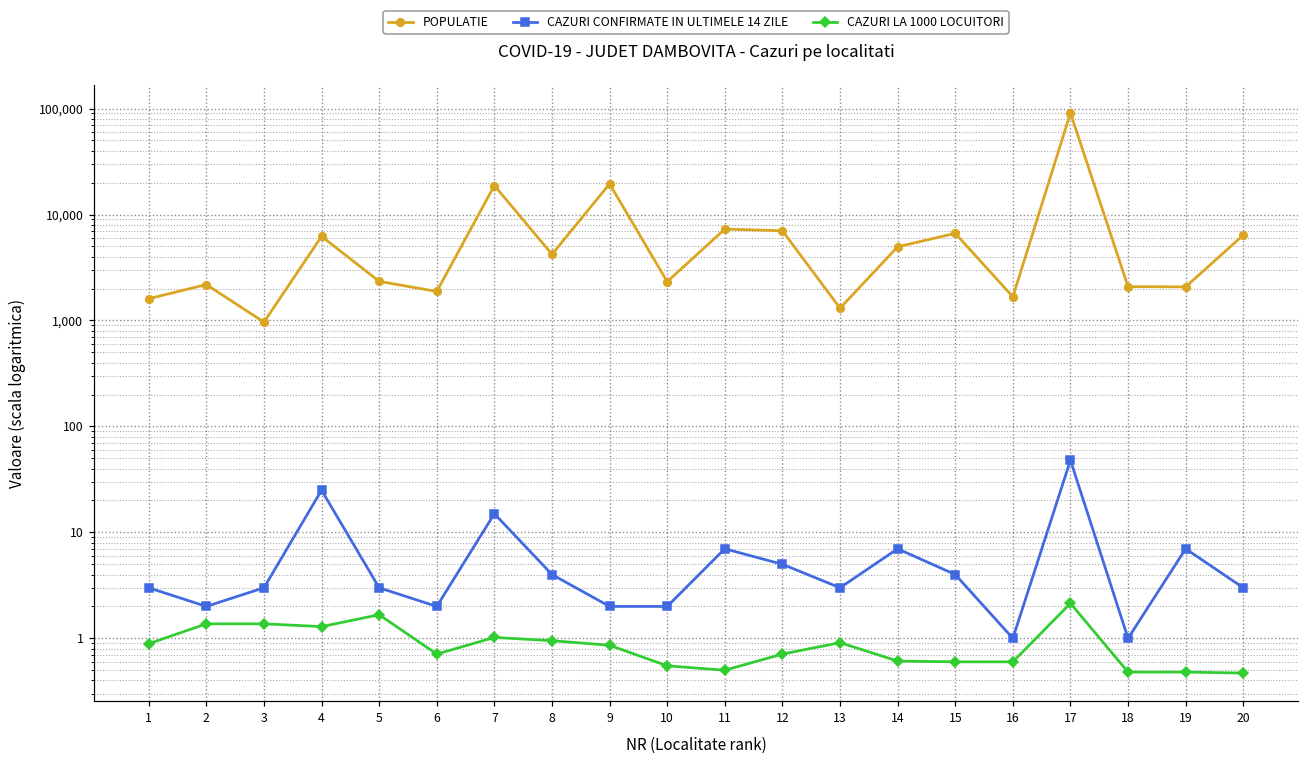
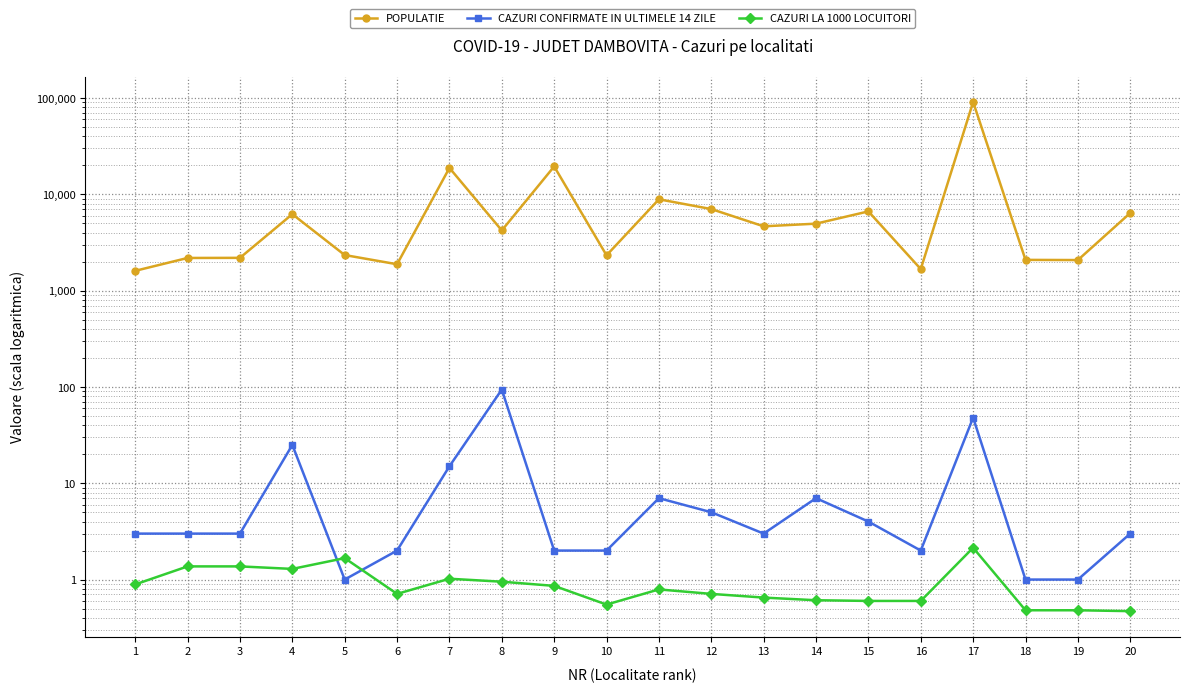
  {
    "POPULATIE": {
      "1": "1,600",
      "2": "2,200",
-     "3": "1,000",
+     "3": "2,200",
      "4": "6,000",
      "5": "2,300",
      "6": "1,900",
      "7": "19,000",
      "8": "4,000",
      "9": "19,000",
      "10": "2,300",
-     "11": "7,000",
+     "11": "9,000",
      "12": "7,000",
-     "13": "1,300",
+     "13": "5,000",
      "14": "5,000",
      "15": "7,000",
      "16": "1,700",
      "17": "90,000",
      "18": "2,100",
      "19": "2,100",
      "20": "6,000"
    },
    "CAZURI CONFIRMATE IN ULTIMELE 14 ZILE": {
      "1": "3",
-     "2": "2",
+     "2": "3",
      "3": "3",
      "4": "25",
-     "5": "3",
+     "5": "1",
      "6": "2",
      "7": "15",
-     "8": "4",
+     "8": "90",
      "9": "2",
      "10": "2",
      "11": "7",
      "12": "5",
      "13": "3",
      "14": "7",
      "15": "4",
-     "16": "1",
+     "16": "2",
      "17": "50",
      "18": "1",
-     "19": "7",
+     "19": "1",
      "20": "3"
    },
    "CAZURI LA 1000 LOCUITORI": {
      "1": "0.9",
      "2": "1.4",
      "3": "1.4",
      "4": "1.3",
      "5": "1.7",
      "6": "0.7",
      "7": "1.0",
      "8": "1.0",
      "9": "0.9",
      "10": "0.6",
-     "11": "0.5",
+     "11": "0.8",
      "12": "0.7",
-     "13": "0.9",
+     "13": "0.7",
      "14": "0.6",
      "15": "0.6",
      "16": "0.6",
      "17": "2.1",
      "18": "0.5",
      "19": "0.5",
      "20": "0.5"
    }
  }
